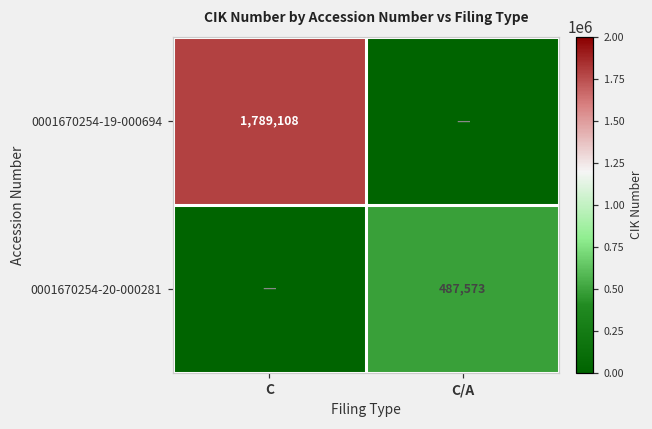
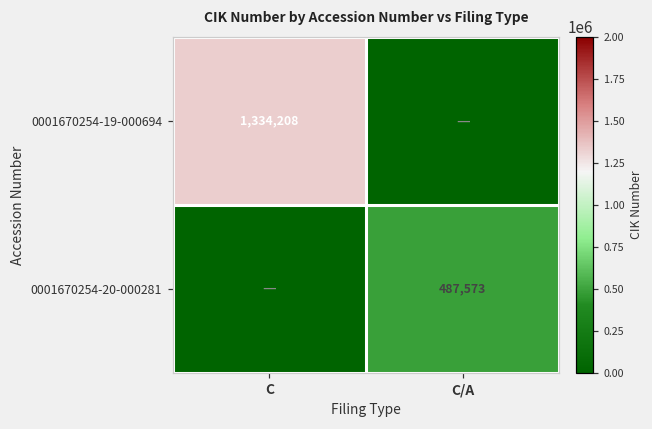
  {
    "0001670254-19-000694": {
-     "C": "1,789,108"
+     "C": "1,334,208"
    },
    "0001670254-20-000281": {
      "C/A": "487,573"
    }
  }
